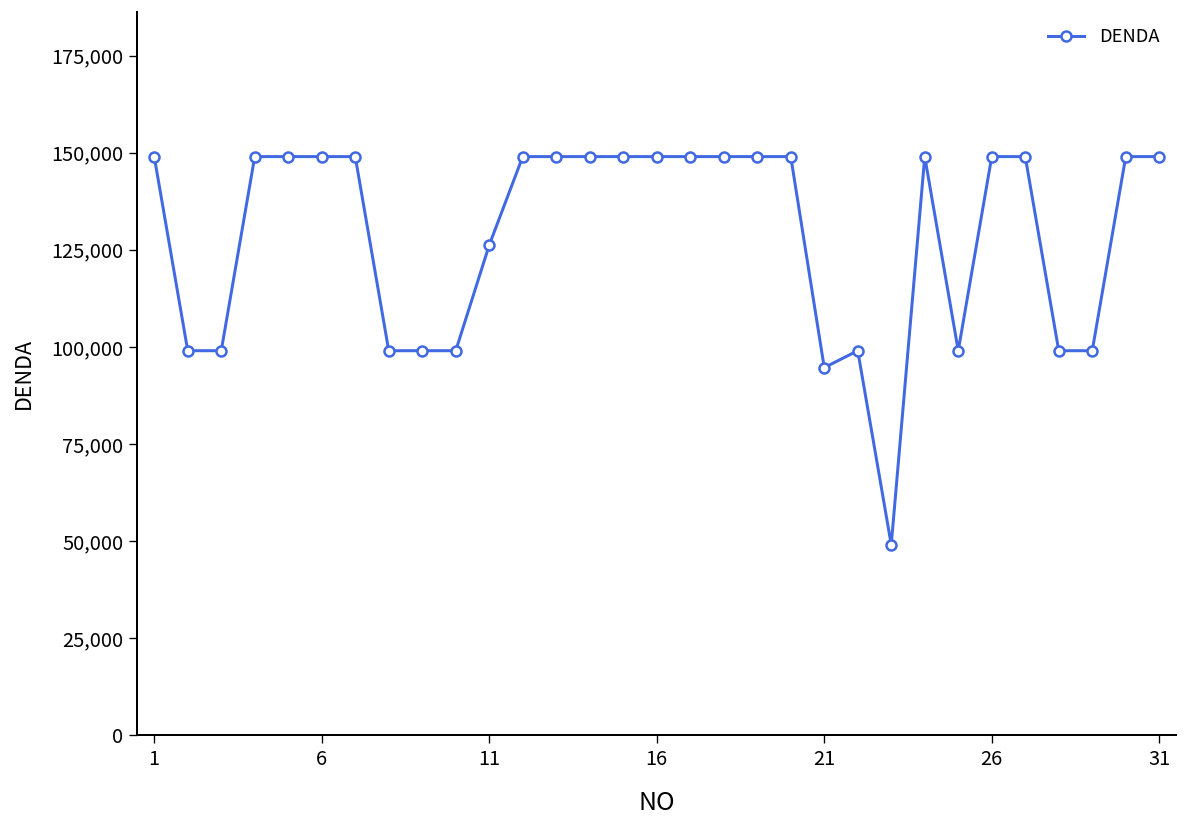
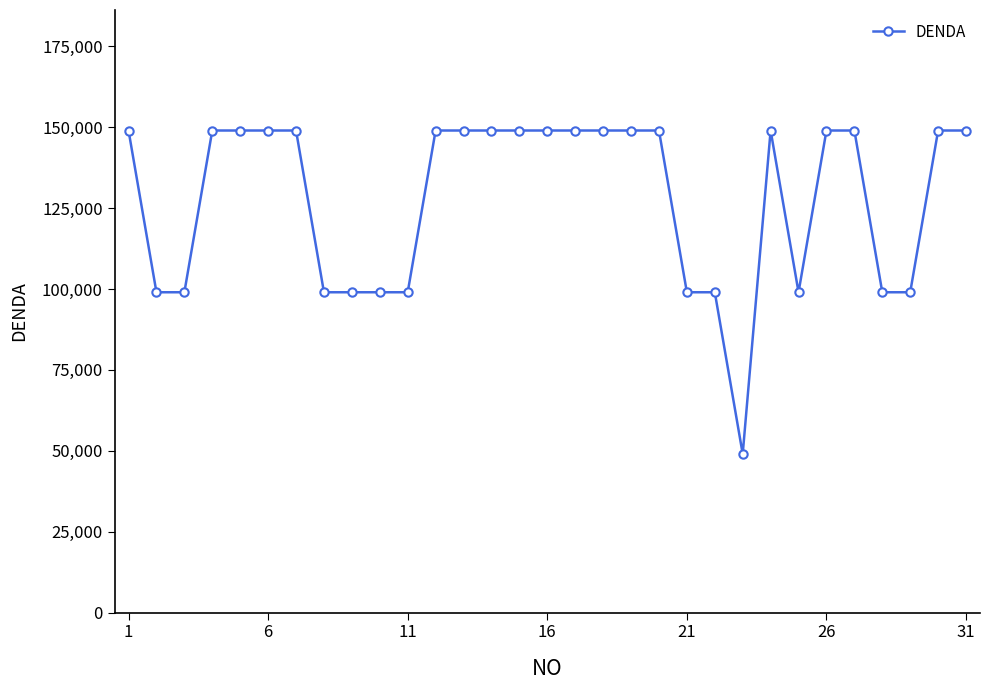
  {
    "1": "149,000",
    "6": "149,000",
-   "11": "126,000",
+   "11": "99,000",
    "16": "149,000",
-   "21": "95,000",
+   "21": "99,000",
    "26": "149,000",
    "31": "149,000"
  }
